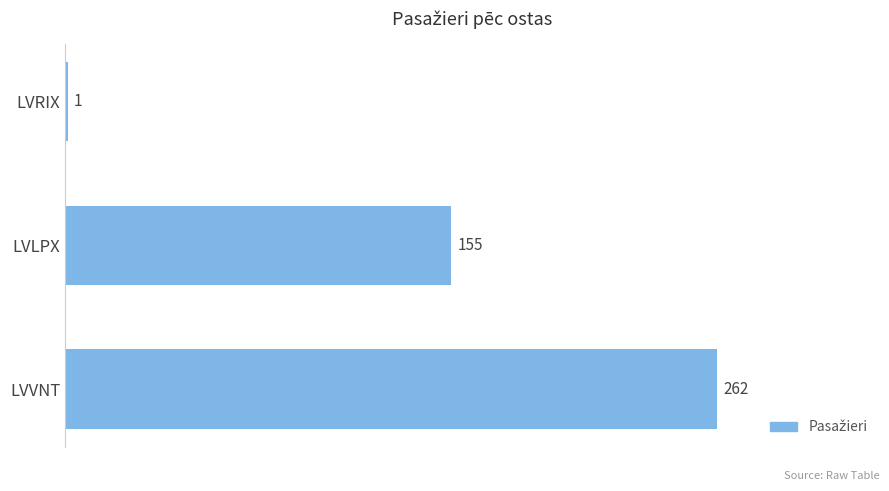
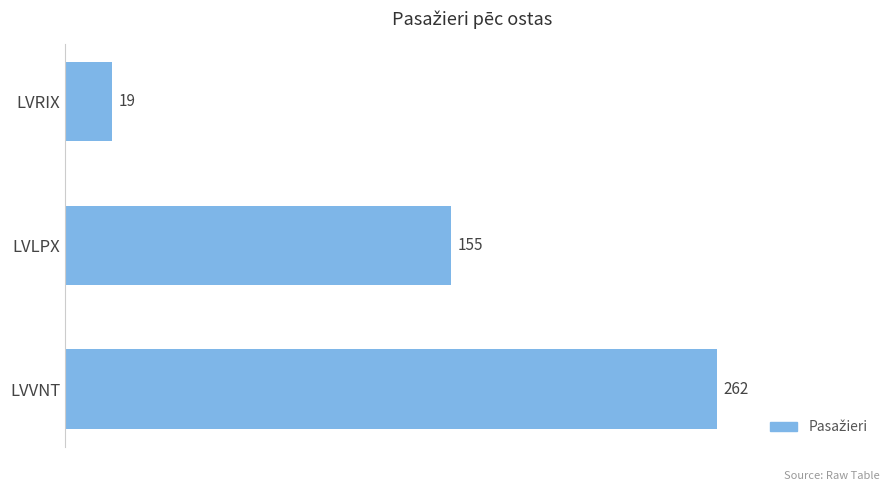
  {
-   "LVRIX": 1,
+   "LVRIX": 19,
    "LVLPX": 155,
    "LVVNT": 262
  }
